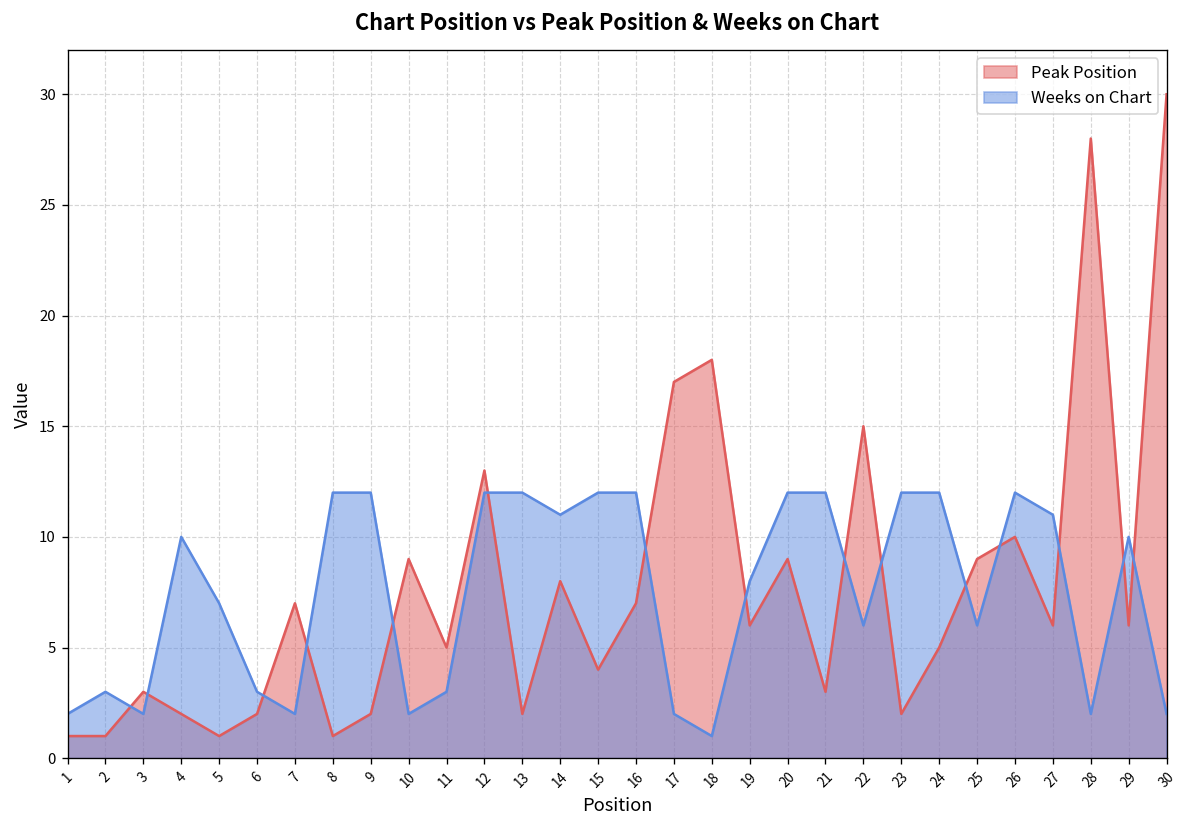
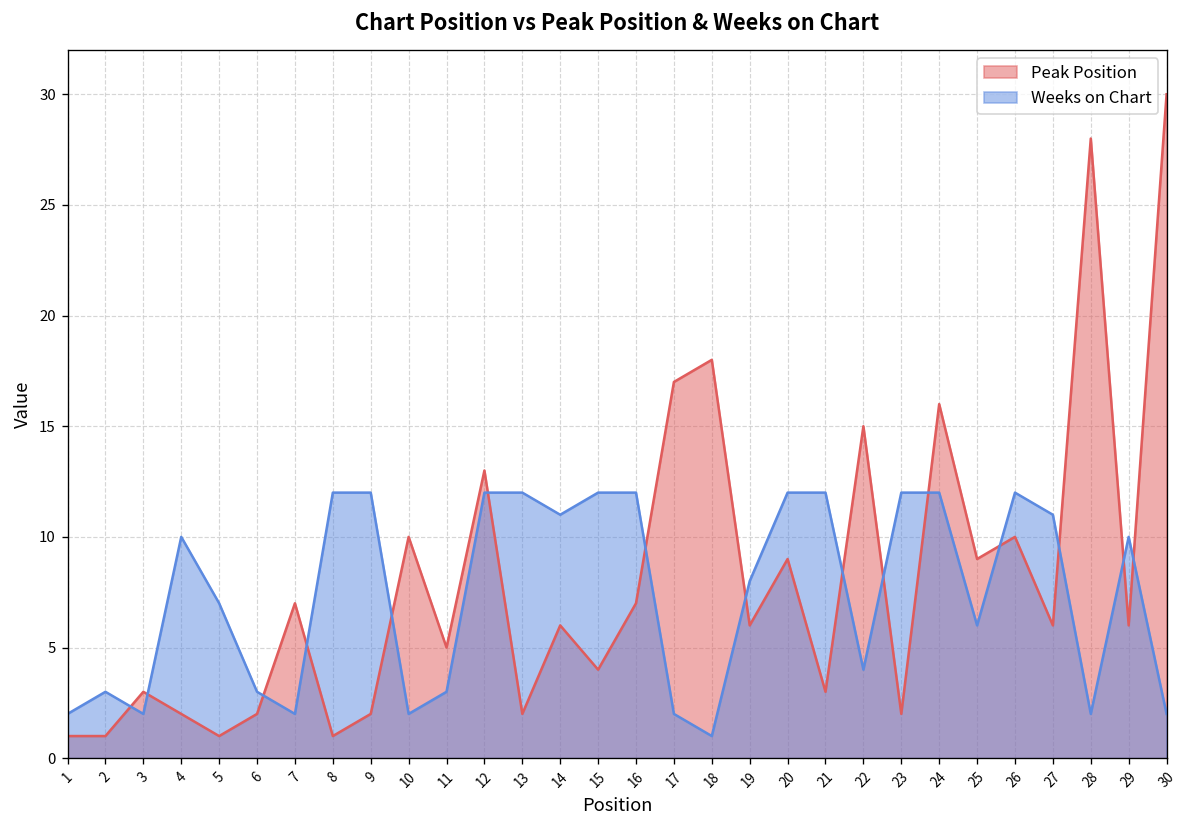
  {
    "Peak Position": {
      "1": 1,
      "2": 1,
      "3": 3,
      "4": 2,
      "5": 1,
      "6": 2,
      "7": 7,
      "8": 1,
      "9": 2,
-     "10": 9,
+     "10": 10,
      "11": 5,
      "12": 13,
      "13": 2,
-     "14": 8,
+     "14": 6,
      "15": 4,
      "16": 7,
      "17": 17,
      "18": 18,
      "19": 6,
      "20": 9,
      "21": 3,
      "22": 15,
      "23": 2,
-     "24": 5,
+     "24": 16,
      "25": 9,
      "26": 10,
      "27": 6,
      "28": 28,
      "29": 6,
      "30": 30
    },
    "Weeks on Chart": {
      "1": 2,
      "2": 3,
      "3": 2,
      "4": 10,
      "5": 7,
      "6": 3,
      "7": 2,
      "8": 12,
      "9": 12,
      "10": 2,
      "11": 3,
      "12": 12,
      "13": 12,
      "14": 11,
      "15": 12,
      "16": 12,
      "17": 2,
      "18": 1,
      "19": 8,
      "20": 12,
      "21": 12,
-     "22": 6,
+     "22": 4,
      "23": 12,
      "24": 12,
      "25": 6,
      "26": 12,
      "27": 11,
      "28": 2,
      "29": 10,
      "30": 2
    }
  }
